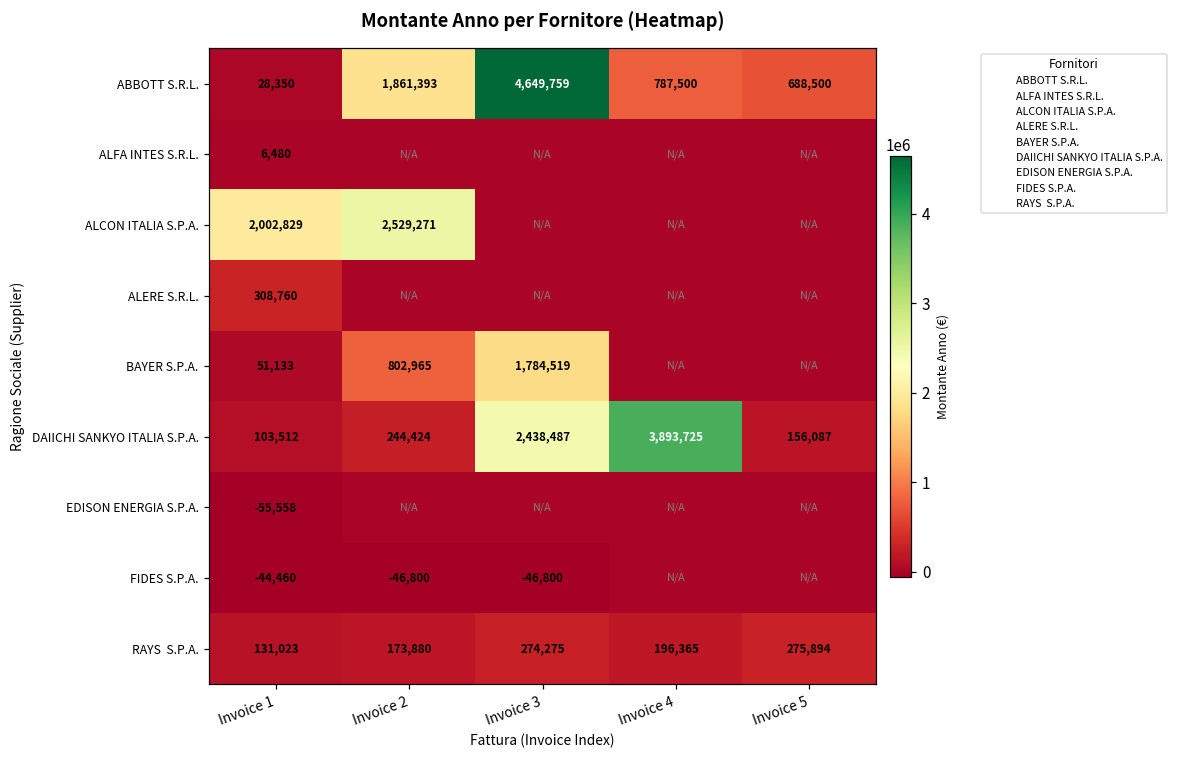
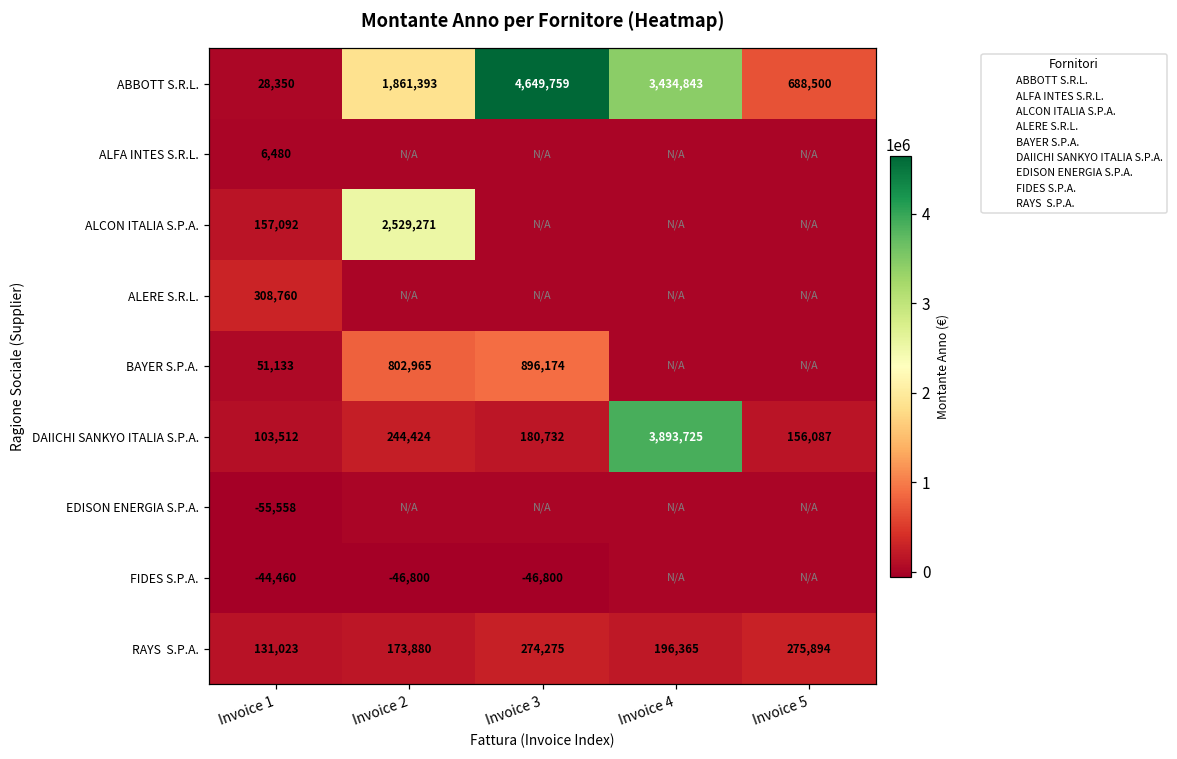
  {
    "ABBOTT S.R.L.": {
      "Invoice 1": "28,350",
      "Invoice 2": "1,861,393",
      "Invoice 3": "4,649,759",
-     "Invoice 4": "787,500",
+     "Invoice 4": "3,434,843",
      "Invoice 5": "688,500"
    },
    "ALFA INTES S.R.L.": {
      "Invoice 1": "6,480"
    },
    "ALCON ITALIA S.P.A.": {
-     "Invoice 1": "2,002,829",
+     "Invoice 1": "157,092",
      "Invoice 2": "2,529,271"
    },
    "ALERE S.R.L.": {
      "Invoice 1": "308,760"
    },
    "BAYER S.P.A.": {
      "Invoice 1": "51,133",
      "Invoice 2": "802,965",
-     "Invoice 3": "1,784,519"
+     "Invoice 3": "896,174"
    },
    "DAIICHI SANKYO ITALIA S.P.A.": {
      "Invoice 1": "103,512",
      "Invoice 2": "244,424",
-     "Invoice 3": "2,438,487",
+     "Invoice 3": "180,732",
      "Invoice 4": "3,893,725",
      "Invoice 5": "156,087"
    },
    "EDISON ENERGIA S.P.A.": {
      "Invoice 1": "-55,558"
    },
    "FIDES S.P.A.": {
      "Invoice 1": "-44,460",
      "Invoice 2": "-46,800",
      "Invoice 3": "-46,800"
    },
    "RAYS S.P.A.": {
      "Invoice 1": "131,023",
      "Invoice 2": "173,880",
      "Invoice 3": "274,275",
      "Invoice 4": "196,365",
      "Invoice 5": "275,894"
    }
  }
